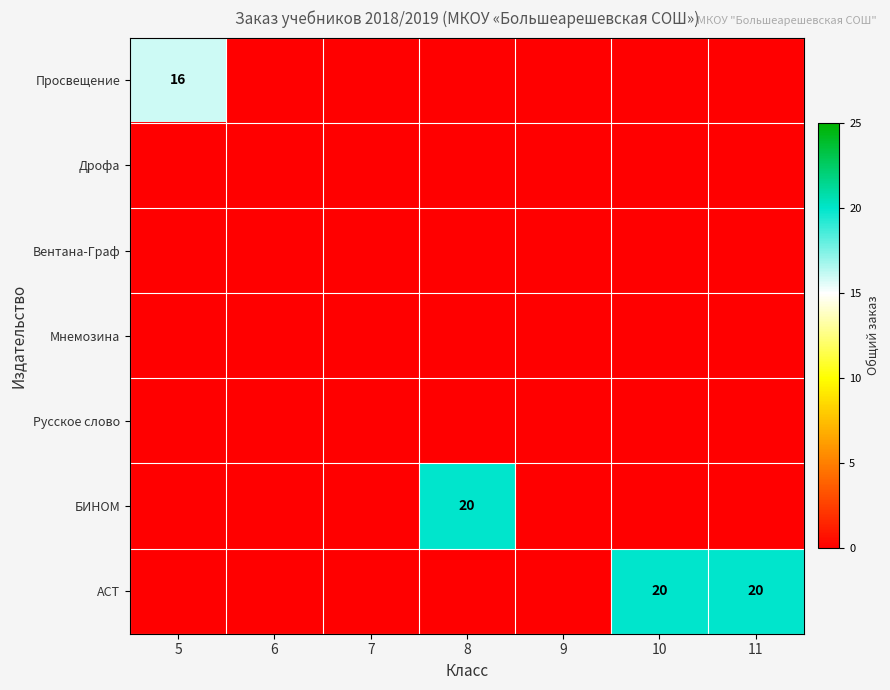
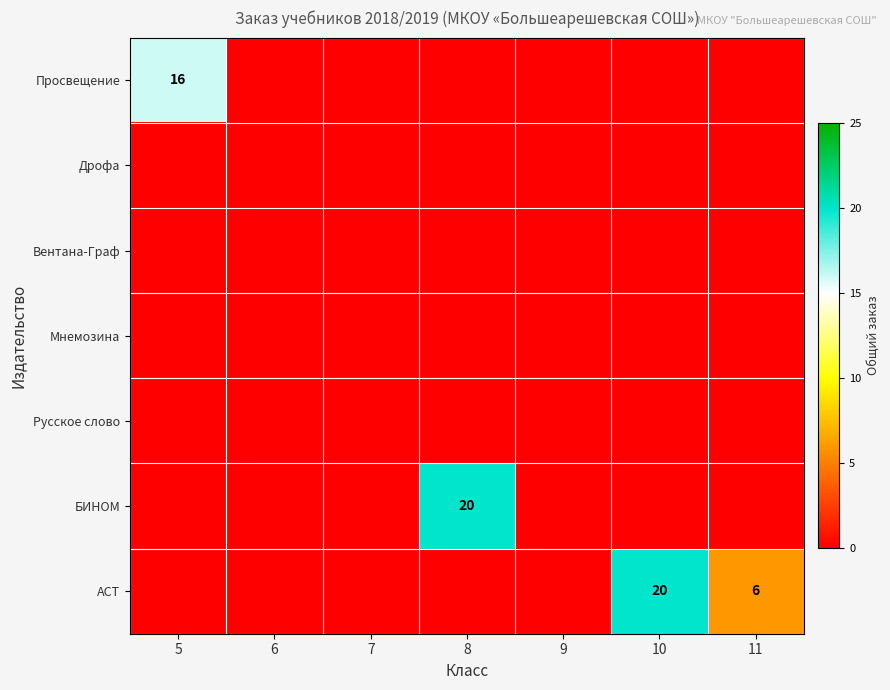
  {
    "Просвещение": {
      "5": 16
    },
    "БИНОМ": {
      "8": 20
    },
    "АСТ": {
      "10": 20,
-     "11": 20
+     "11": 6
    }
  }
